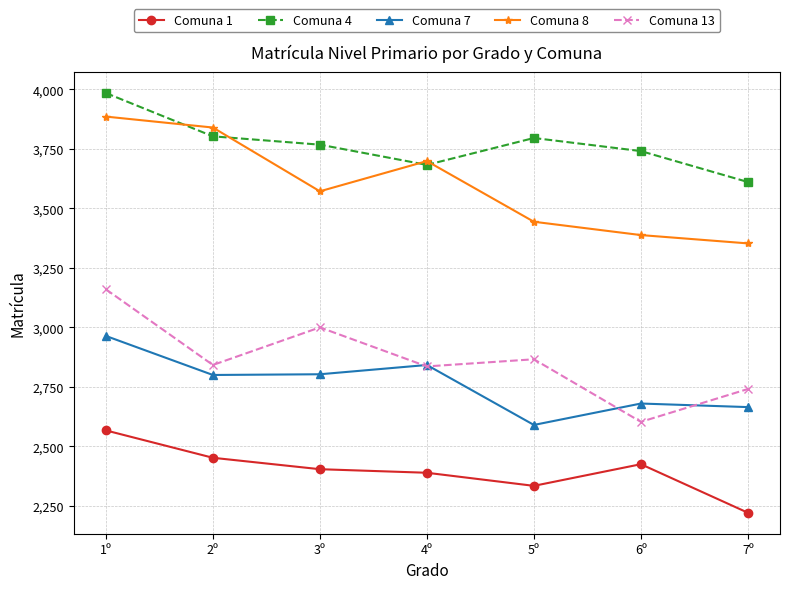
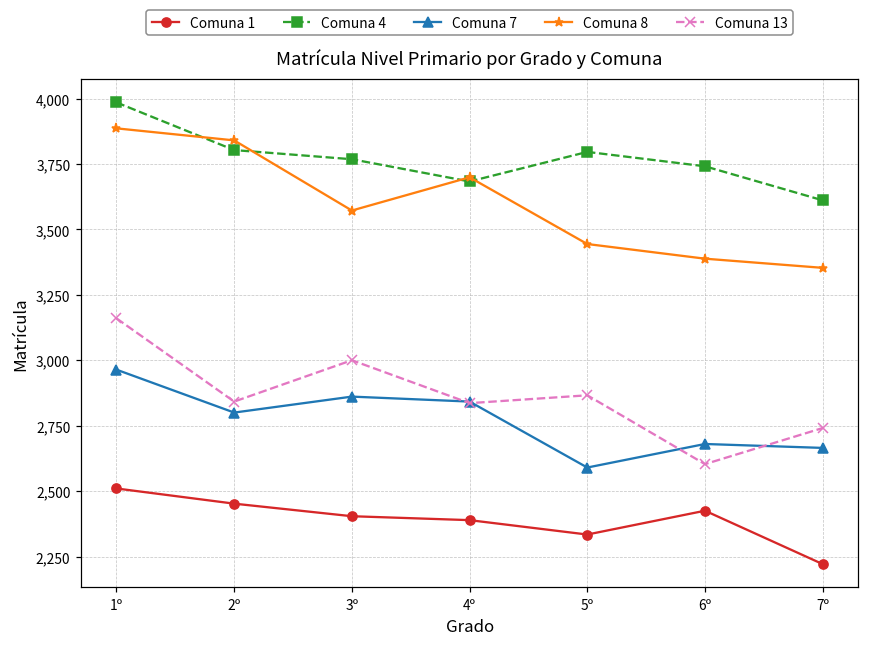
  {
    "Comuna 1": {
-     "1º": "2,570",
+     "1º": "2,510",
      "2º": "2,450",
      "3º": "2,400",
      "4º": "2,390",
      "5º": "2,330",
      "6º": "2,430",
      "7º": "2,220"
    },
    "Comuna 4": {
      "1º": "3,990",
      "2º": "3,800",
      "3º": "3,770",
      "4º": "3,680",
      "5º": "3,800",
      "6º": "3,740",
      "7º": "3,610"
    },
    "Comuna 7": {
      "1º": "2,960",
      "2º": "2,800",
-     "3º": "2,800",
+     "3º": "2,860",
      "5º": "2,590",
      "6º": "2,680",
      "7º": "2,670"
    },
    "Comuna 8": {
      "1º": "3,890",
      "2º": "3,840",
      "3º": "3,570",
      "4º": "3,700",
      "5º": "3,440",
      "6º": "3,390",
      "7º": "3,350"
    },
    "Comuna 13": {
      "1º": "3,160",
      "2º": "2,840",
      "3º": "3,000",
      "5º": "2,870",
      "6º": "2,600",
      "7º": "2,740"
    }
  }
